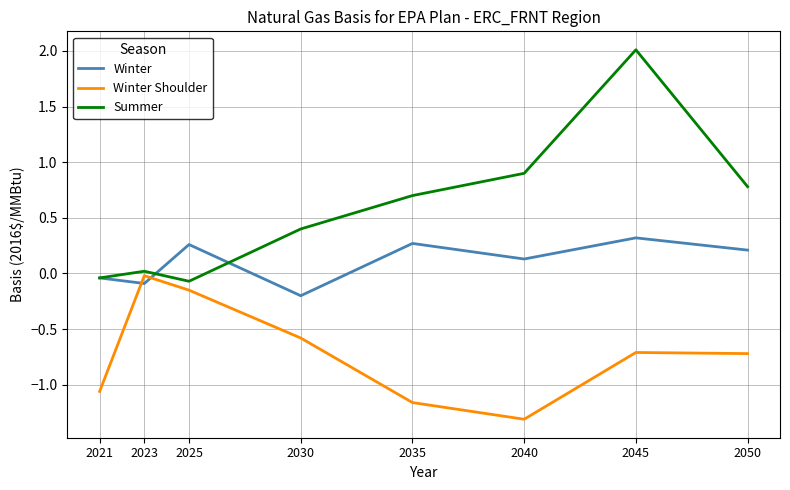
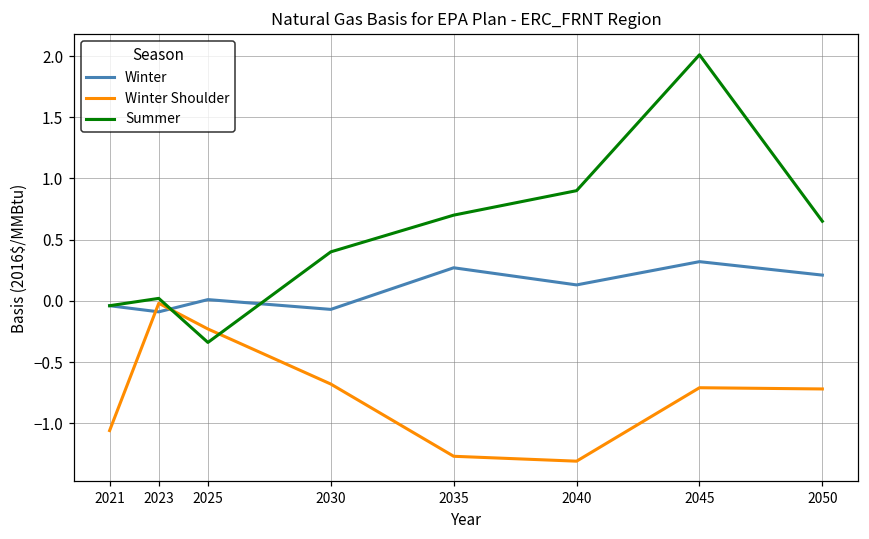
  {
    "Winter": {
      "2023": -0.09,
-     "2025": 0.26,
-     "2030": -0.20,
+     "2025": 0.01,
+     "2030": -0.07,
      "2035": 0.27,
      "2040": 0.13,
      "2045": 0.32,
      "2050": 0.21
    },
    "Winter Shoulder": {
      "2021": -1.06,
      "2023": -0.02,
-     "2025": -0.15,
-     "2030": -0.58,
-     "2035": -1.16,
+     "2025": -0.23,
+     "2030": -0.68,
+     "2035": -1.27,
      "2040": -1.31,
      "2045": -0.71,
      "2050": -0.72
    },
    "Summer": {
      "2023": 0.02,
-     "2025": -0.07,
+     "2025": -0.34,
      "2030": 0.40,
      "2035": 0.70,
      "2040": 0.90,
      "2045": 2.01,
-     "2050": 0.78
+     "2050": 0.65
    }
  }
